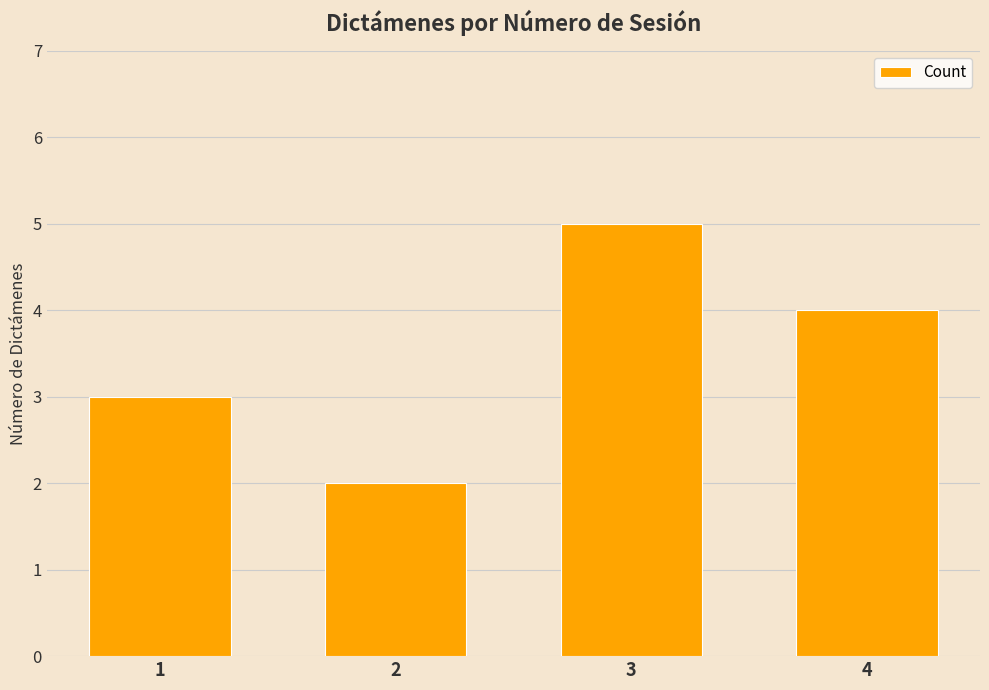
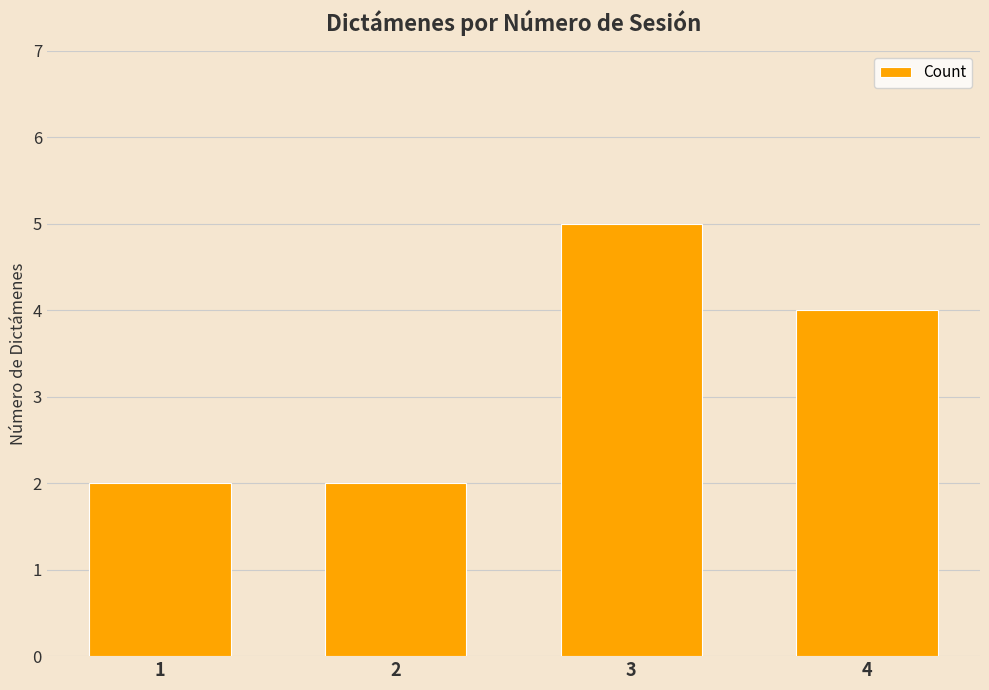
  {
-   "1": 3,
+   "1": 2,
    "2": 2,
    "3": 5,
    "4": 4
  }
